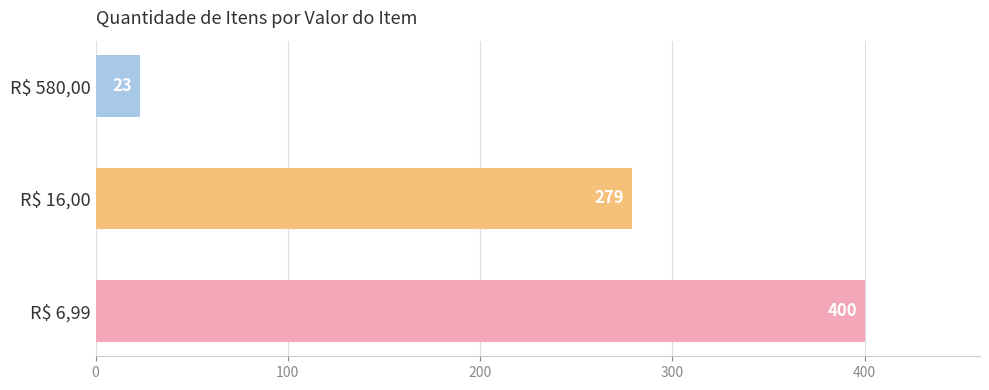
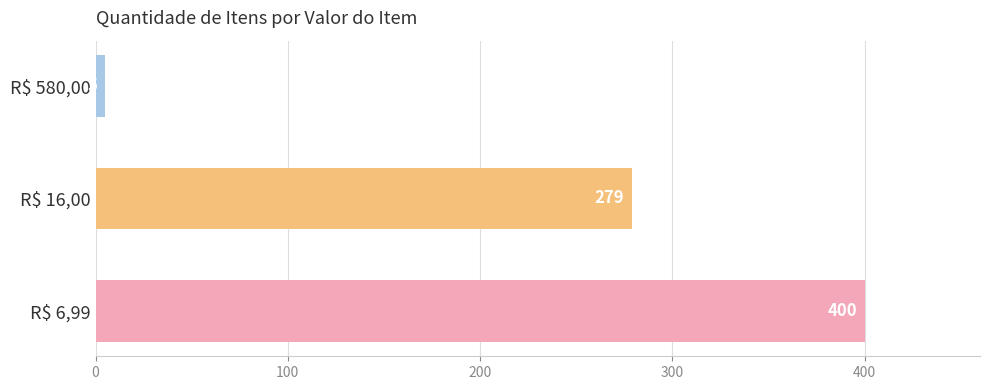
  {
-   "R$ 580,00": 23
+   "R$ 580,00": 5
  }
